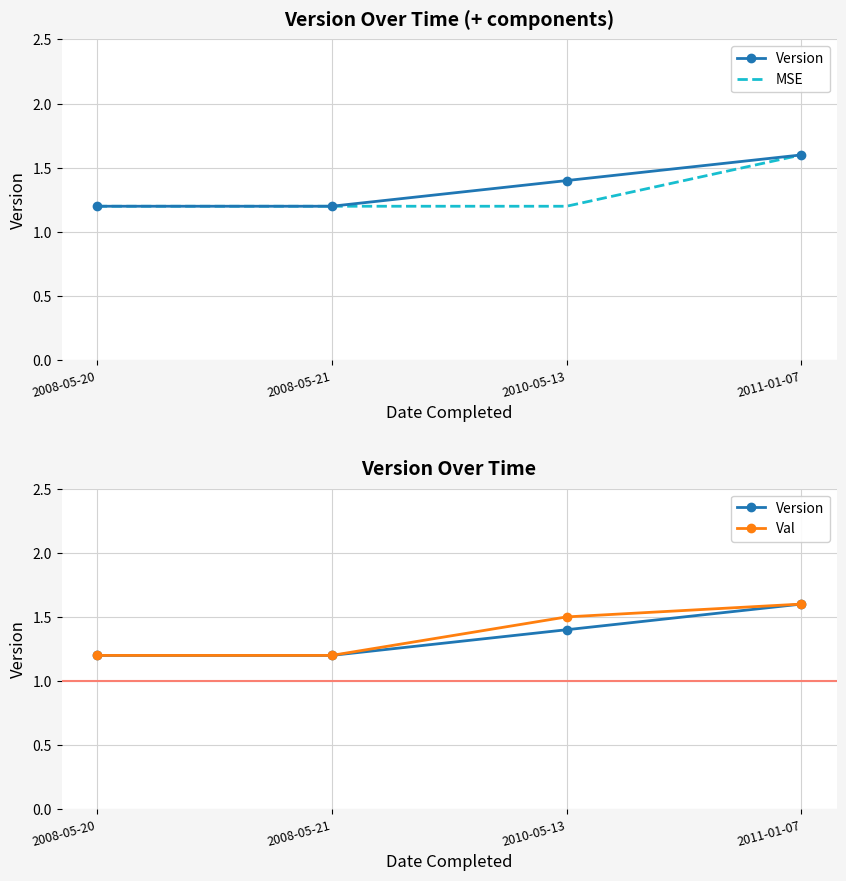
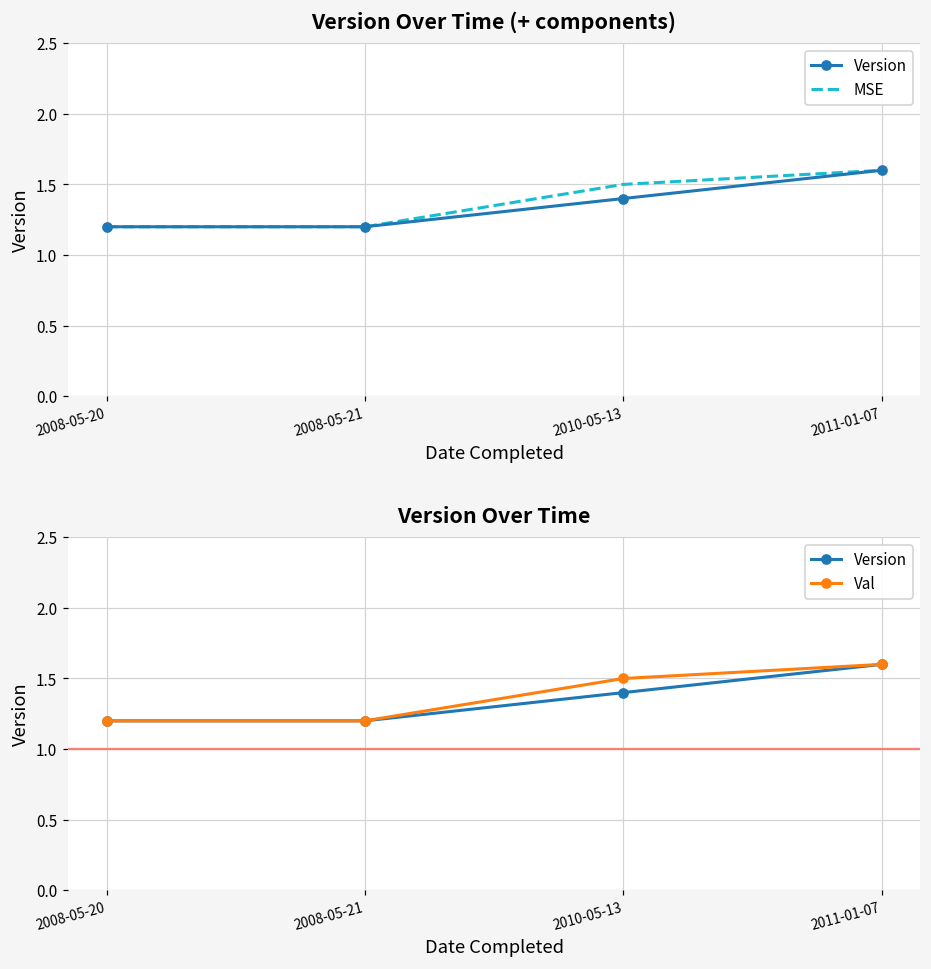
  {
    "Version Over Time (+ components)": {
      "Version": {
        "2010-05-13": 1.4
      },
      "MSE": {
-       "2010-05-13": 1.2
+       "2010-05-13": 1.5
      }
    },
    "Version Over Time": {
      "Version": {
        "2010-05-13": 1.40
      },
      "Val": {
        "2010-05-13": 1.50
      }
    }
  }
